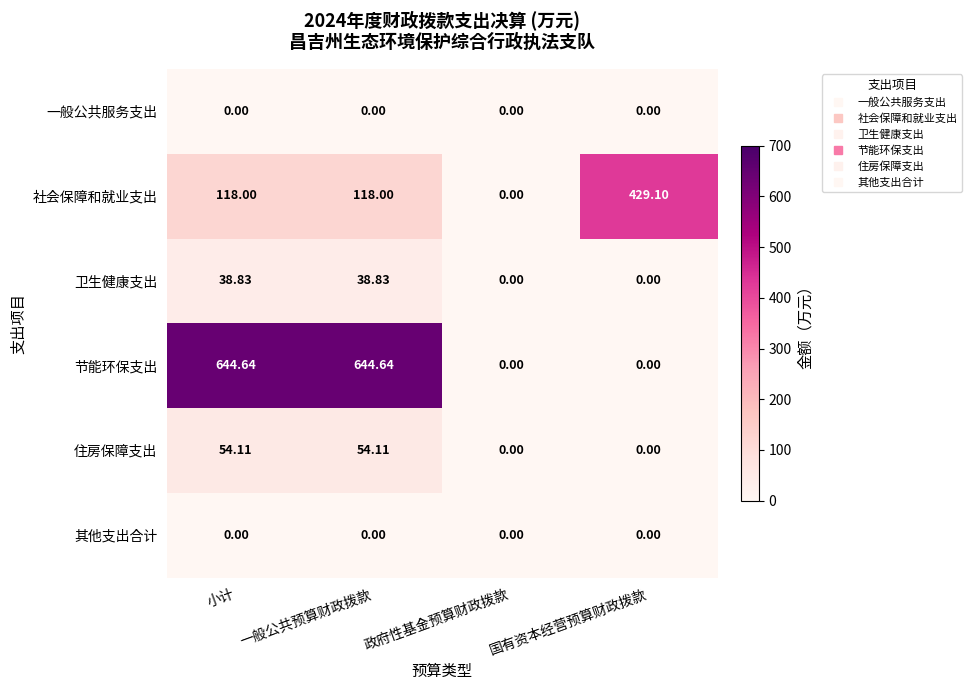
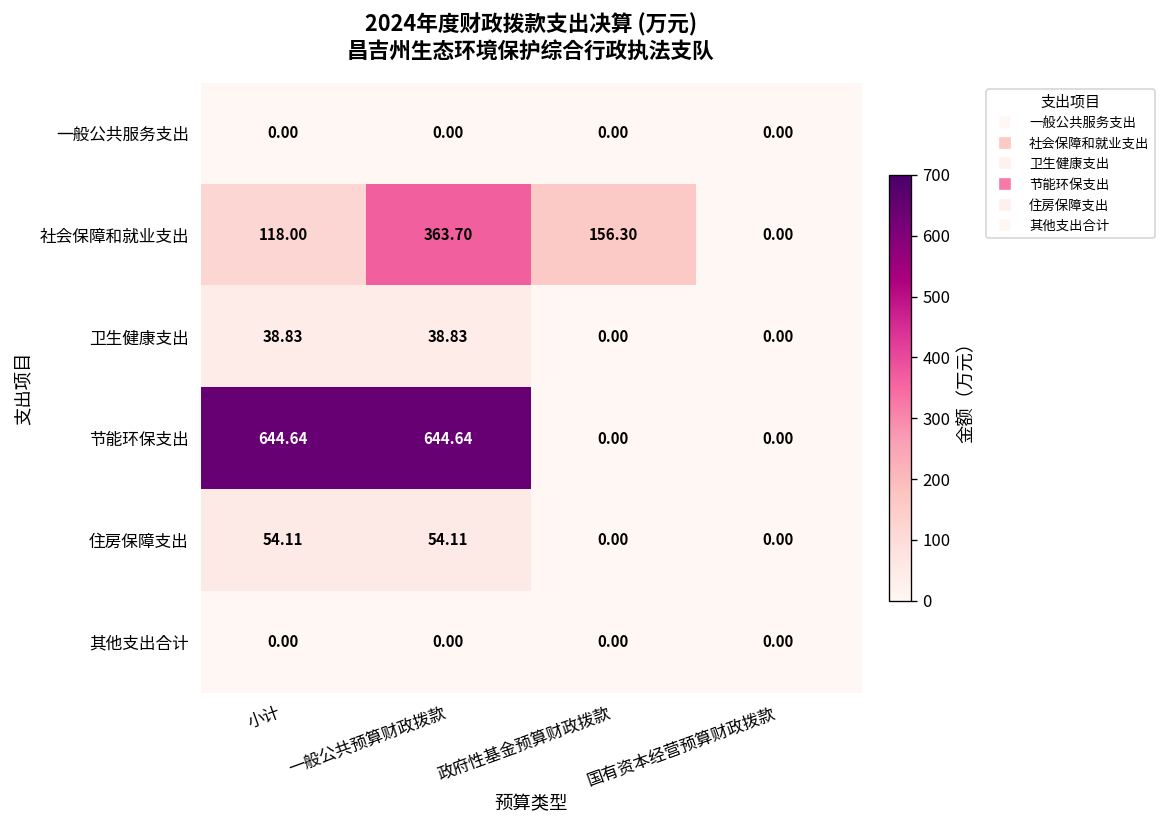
  {
    "一般公共服务支出": {
      "小计": 0.00,
      "一般公共预算财政拨款": 0.00,
      "政府性基金预算财政拨款": 0.00,
      "国有资本经营预算财政拨款": 0.00
    },
    "社会保障和就业支出": {
      "小计": 118.00,
-     "一般公共预算财政拨款": 118.00,
-     "政府性基金预算财政拨款": 0.00,
-     "国有资本经营预算财政拨款": 429.10
+     "一般公共预算财政拨款": 363.70,
+     "政府性基金预算财政拨款": 156.30,
+     "国有资本经营预算财政拨款": 0.00
    },
    "卫生健康支出": {
      "小计": 38.83,
      "一般公共预算财政拨款": 38.83,
      "政府性基金预算财政拨款": 0.00,
      "国有资本经营预算财政拨款": 0.00
    },
    "节能环保支出": {
      "小计": 644.64,
      "一般公共预算财政拨款": 644.64,
      "政府性基金预算财政拨款": 0.00,
      "国有资本经营预算财政拨款": 0.00
    },
    "住房保障支出": {
      "小计": 54.11,
      "一般公共预算财政拨款": 54.11,
      "政府性基金预算财政拨款": 0.00,
      "国有资本经营预算财政拨款": 0.00
    },
    "其他支出合计": {
      "小计": 0.00,
      "一般公共预算财政拨款": 0.00,
      "政府性基金预算财政拨款": 0.00,
      "国有资本经营预算财政拨款": 0.00
    }
  }
